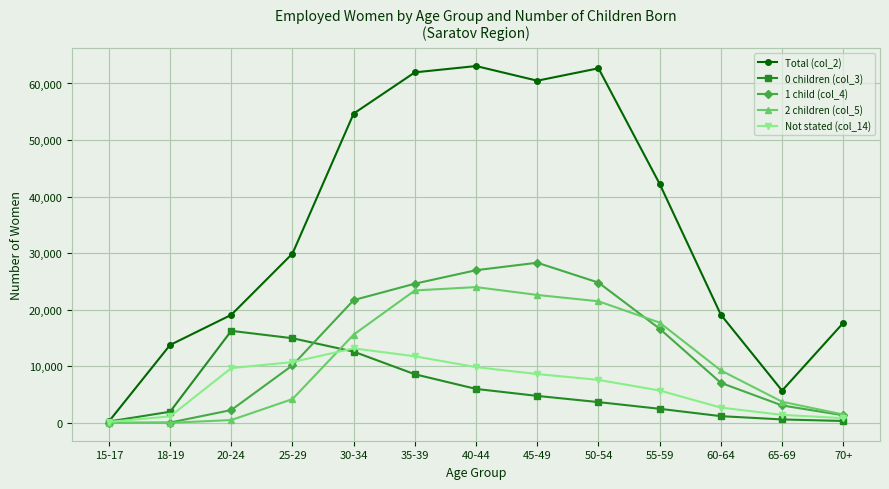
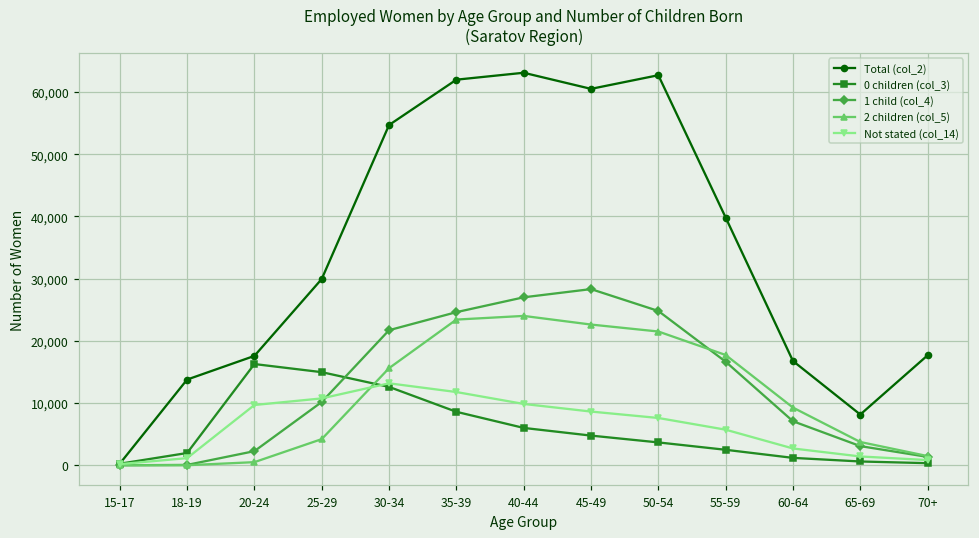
  {
    "Total (col_2)": {
      "18-19": "14,000",
-     "20-24": "19,000",
+     "20-24": "18,000",
      "25-29": "30,000",
      "30-34": "55,000",
      "35-39": "62,000",
      "40-44": "63,000",
      "45-49": "60,000",
      "50-54": "63,000",
-     "55-59": "42,000",
-     "60-64": "19,000",
-     "65-69": "6,000",
+     "55-59": "40,000",
+     "60-64": "17,000",
+     "65-69": "8,000",
      "70+": "18,000"
    }
  }
